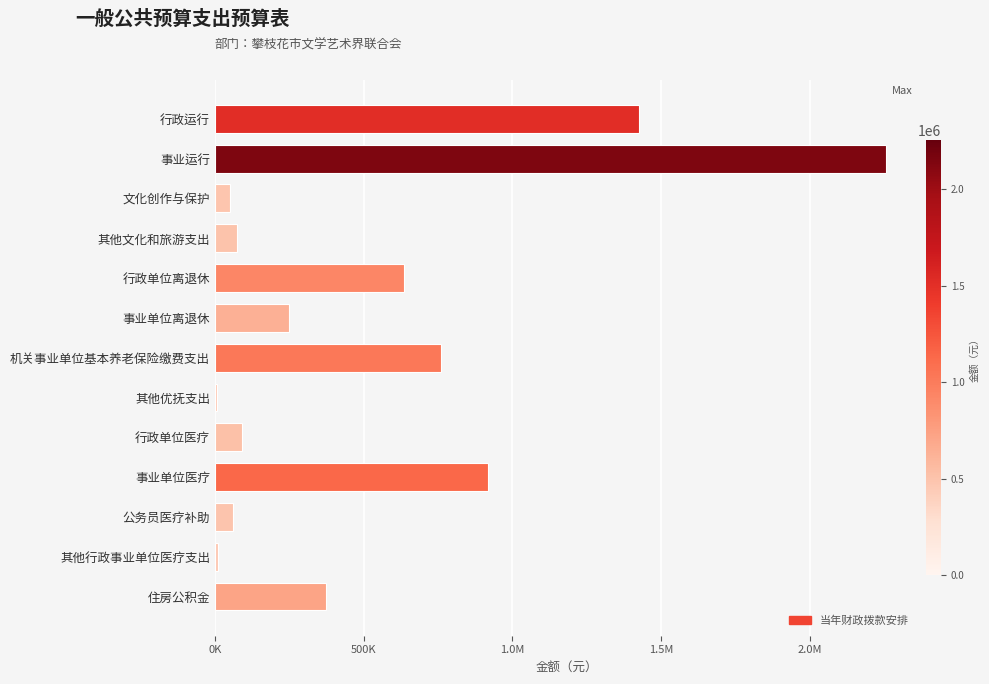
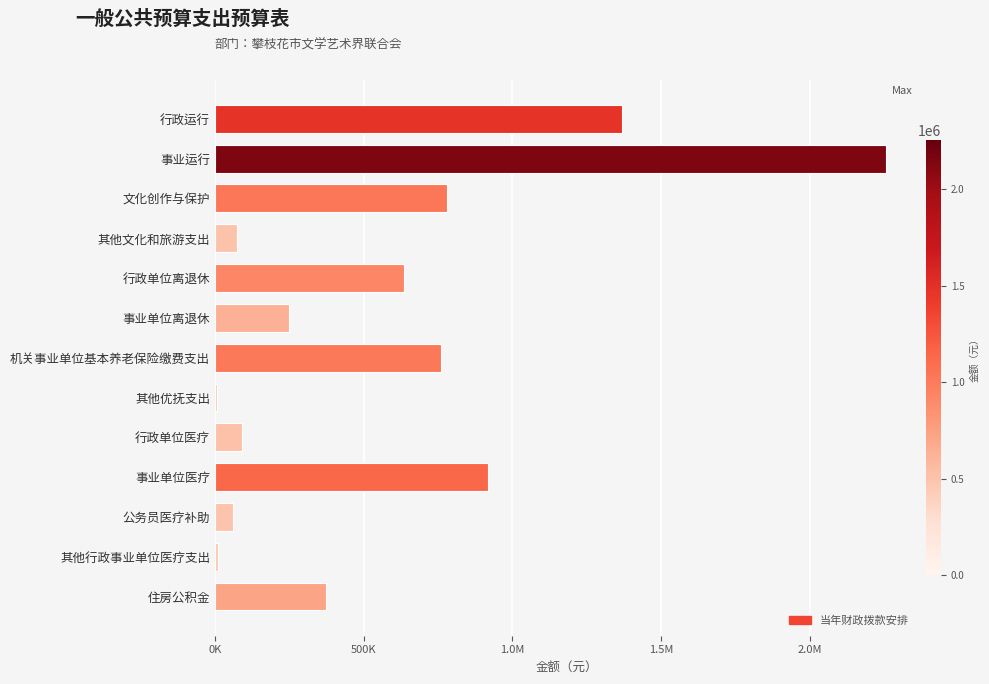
  {
-   "行政运行": 1430000,
+   "行政运行": 1370000,
    "事业运行": 2260000,
-   "文化创作与保护": 50000,
+   "文化创作与保护": 780000,
    "其他文化和旅游支出": 70000,
    "行政单位离退休": 640000,
    "事业单位离退休": 250000,
    "机关事业单位基本养老保险缴费支出": 760000,
    "行政单位医疗": 90000,
    "事业单位医疗": 920000,
    "公务员医疗补助": 60000,
    "其他行政事业单位医疗支出": 10000,
    "住房公积金": 370000
  }
